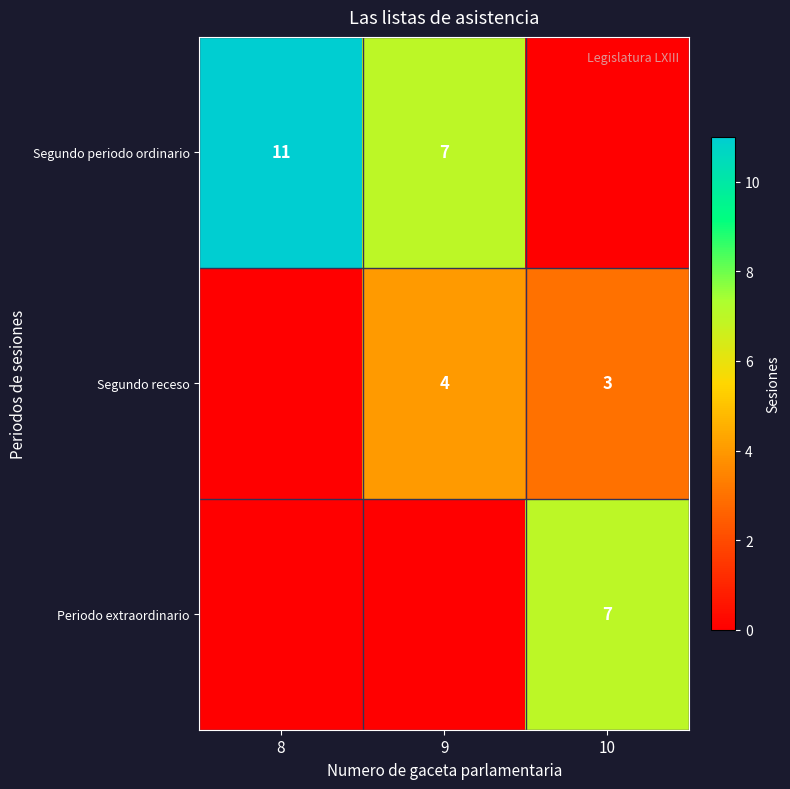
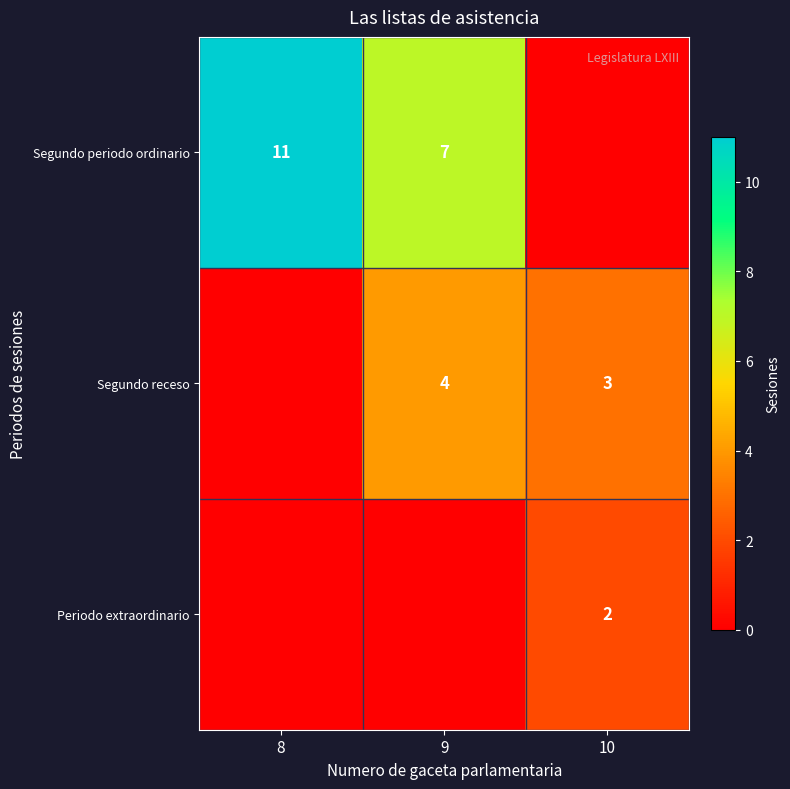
  {
    "Segundo periodo ordinario": {
      "8": 11,
      "9": 7
    },
    "Segundo receso": {
      "9": 4,
      "10": 3
    },
    "Periodo extraordinario": {
-     "10": 7
+     "10": 2
    }
  }
